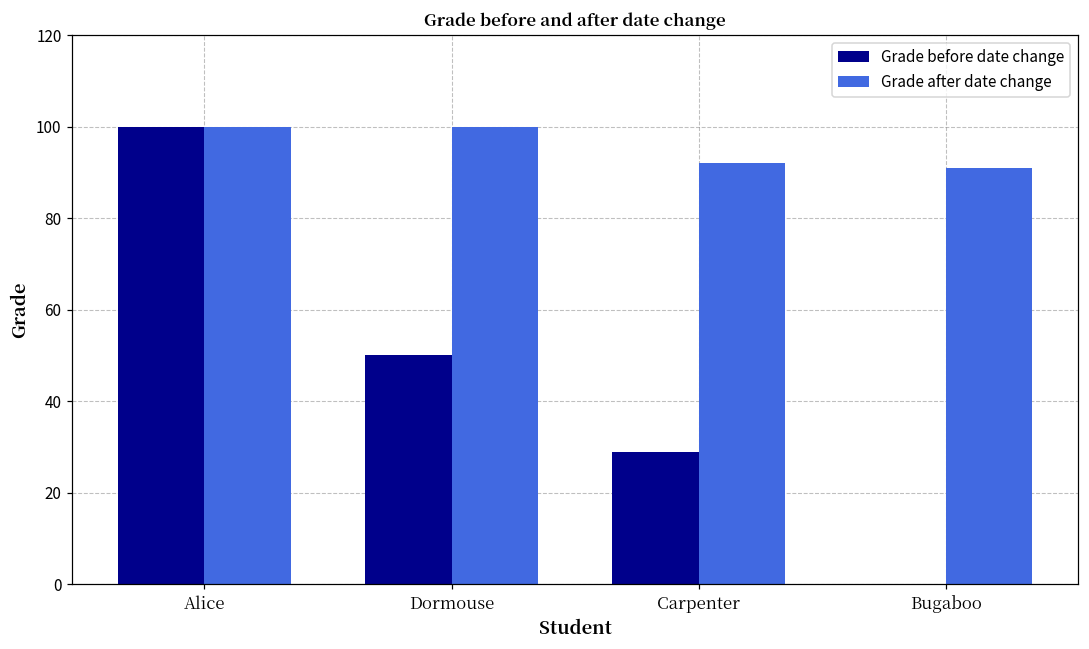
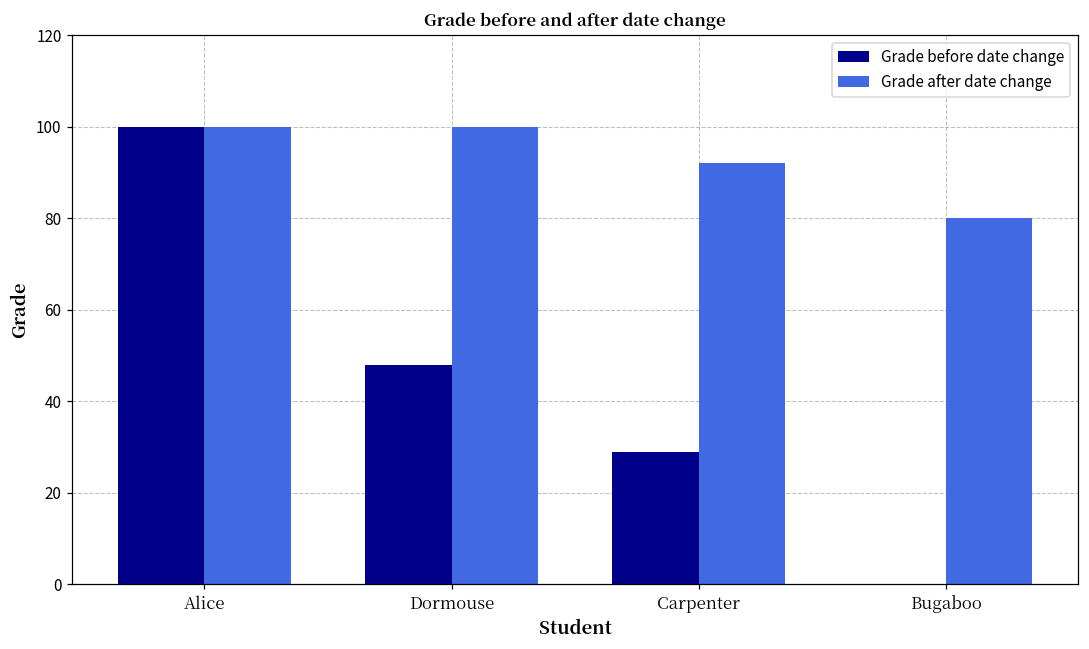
  {
    "Grade before date change": {
      "Alice": 100,
-     "Dormouse": 50,
+     "Dormouse": 48,
      "Carpenter": 29,
      "Bugaboo": 0
    },
    "Grade after date change": {
      "Alice": 100,
      "Dormouse": 100,
      "Carpenter": 92,
-     "Bugaboo": 91
+     "Bugaboo": 80
    }
  }
